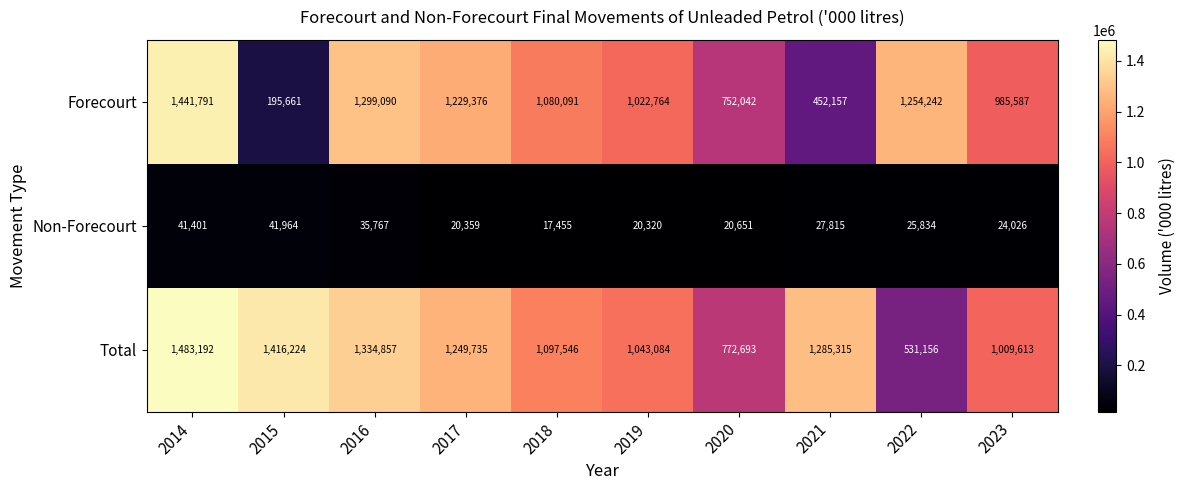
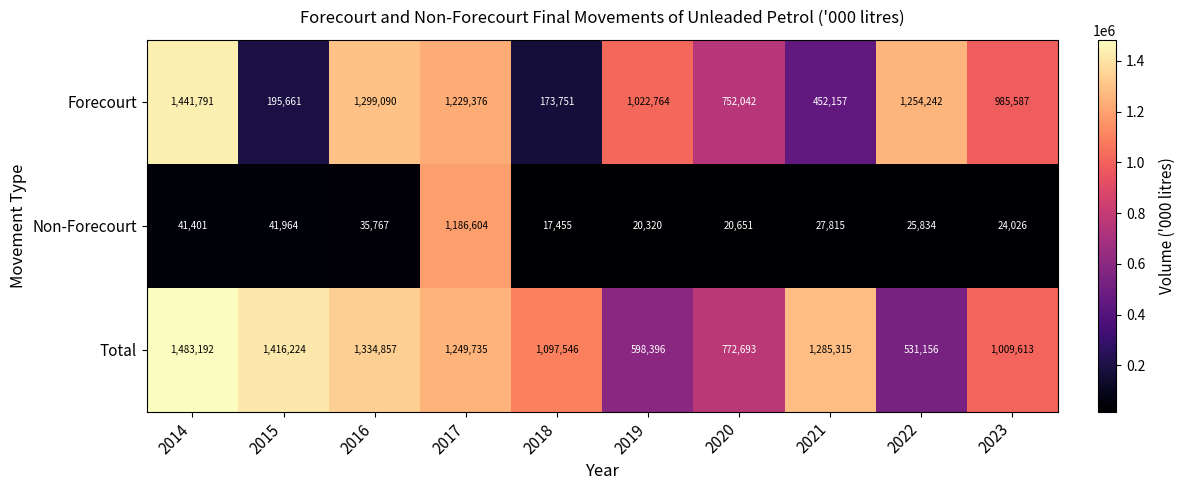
  {
    "Forecourt": {
      "2014": "1,441,791",
      "2015": "195,661",
      "2016": "1,299,090",
      "2017": "1,229,376",
-     "2018": "1,080,091",
+     "2018": "173,751",
      "2019": "1,022,764",
      "2020": "752,042",
      "2021": "452,157",
      "2022": "1,254,242",
      "2023": "985,587"
    },
    "Non-Forecourt": {
      "2014": "41,401",
      "2015": "41,964",
      "2016": "35,767",
-     "2017": "20,359",
+     "2017": "1,186,604",
      "2018": "17,455",
      "2019": "20,320",
      "2020": "20,651",
      "2021": "27,815",
      "2022": "25,834",
      "2023": "24,026"
    },
    "Total": {
      "2014": "1,483,192",
      "2015": "1,416,224",
      "2016": "1,334,857",
      "2017": "1,249,735",
      "2018": "1,097,546",
-     "2019": "1,043,084",
+     "2019": "598,396",
      "2020": "772,693",
      "2021": "1,285,315",
      "2022": "531,156",
      "2023": "1,009,613"
    }
  }
